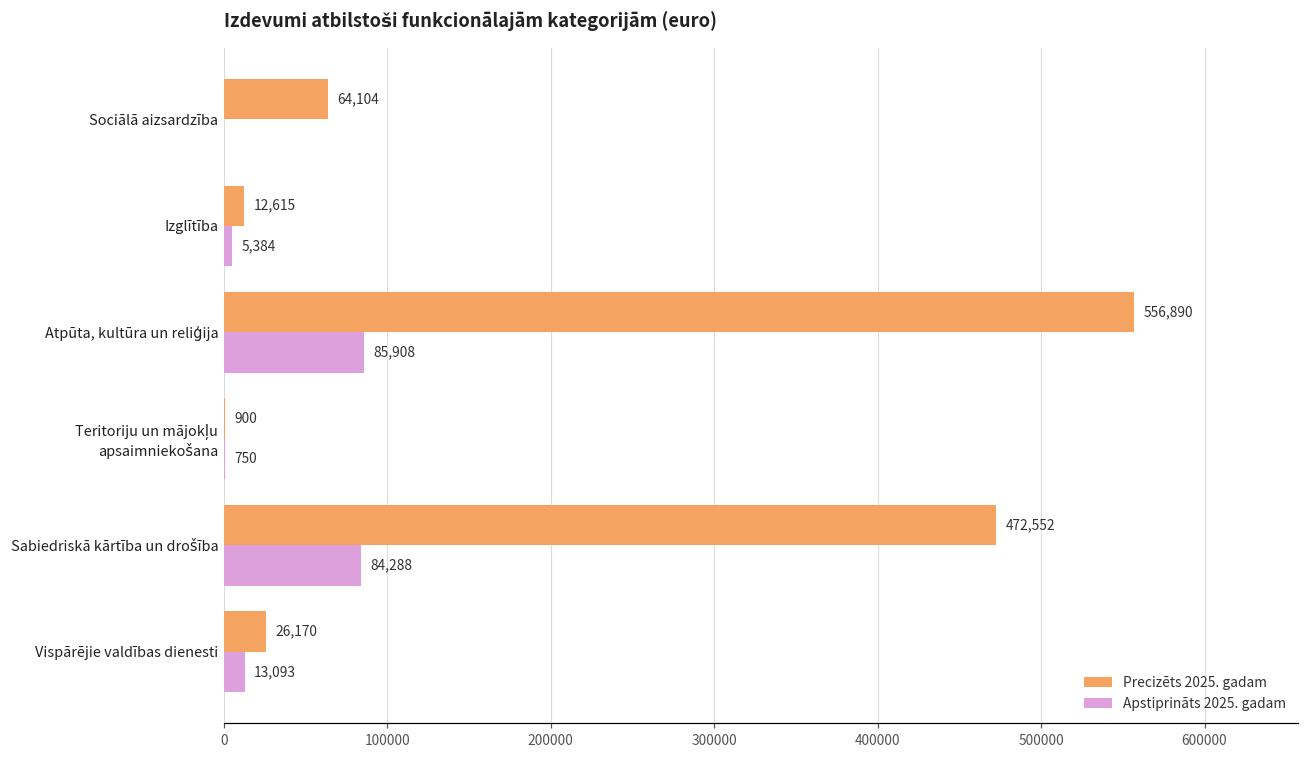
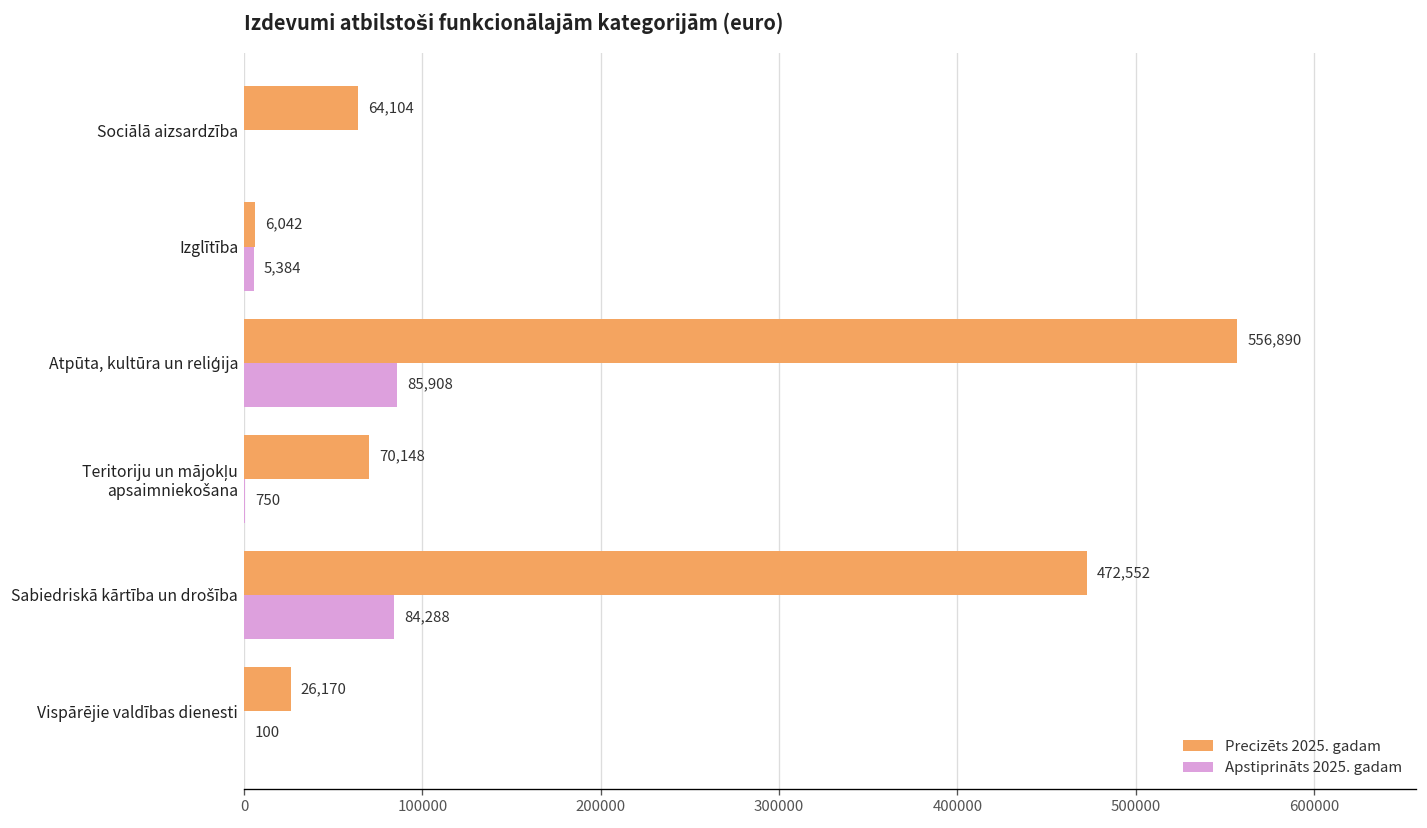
  {
    "Precizēts 2025. gadam": {
      "Sociālā aizsardzība": "64,104",
-     "Izglītība": "12,615",
+     "Izglītība": "6,042",
      "Atpūta, kultūra un reliģija": "556,890",
-     "Teritoriju un mājokļu apsaimniekošana": "900",
+     "Teritoriju un mājokļu apsaimniekošana": "70,148",
      "Sabiedriskā kārtība un drošība": "472,552",
      "Vispārējie valdības dienesti": "26,170"
    },
    "Apstiprināts 2025. gadam": {
      "Izglītība": "5,384",
      "Atpūta, kultūra un reliģija": "85,908",
      "Teritoriju un mājokļu apsaimniekošana": "750",
      "Sabiedriskā kārtība un drošība": "84,288",
-     "Vispārējie valdības dienesti": "13,093"
+     "Vispārējie valdības dienesti": "100"
    }
  }
